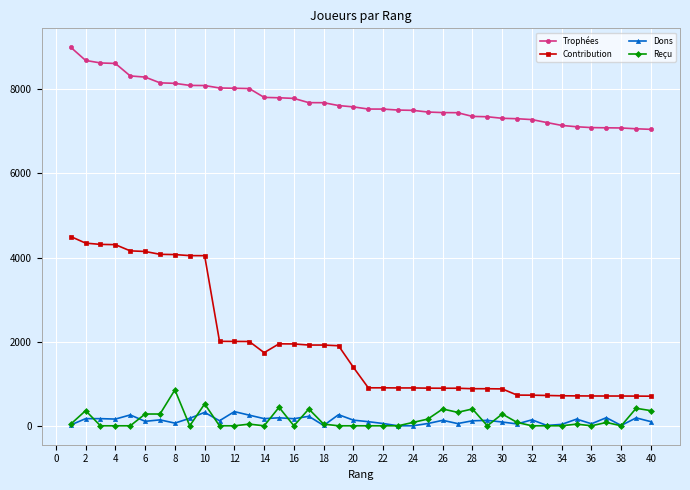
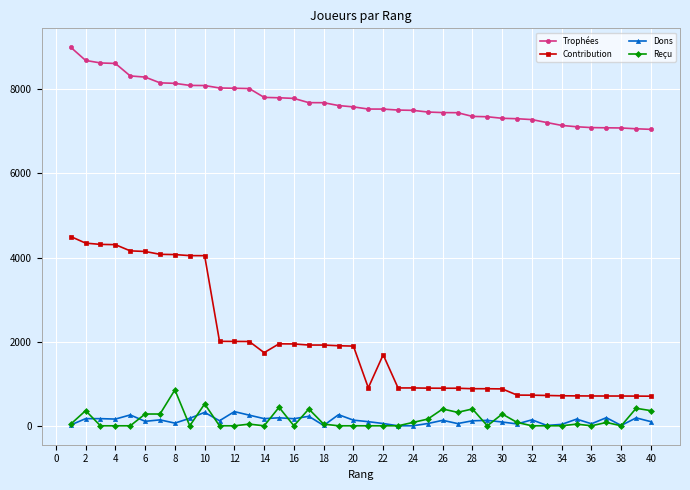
  {
    "Trophées": {
      "2": 8700,
      "4": 8600,
      "6": 8300,
      "8": 8100,
      "10": 8100,
      "12": 8000,
      "14": 7800,
      "16": 7800,
      "18": 7700,
      "20": 7600,
      "22": 7500,
      "24": 7500,
      "26": 7400,
      "28": 7400,
      "30": 7300,
      "32": 7300,
      "34": 7100,
      "36": 7100,
      "38": 7100,
      "40": 7000
    },
    "Contribution": {
      "2": 4300,
      "4": 4300,
      "6": 4100,
      "8": 4100,
      "10": 4000,
      "12": 2000,
      "14": 1700,
      "16": 1900,
      "18": 1900,
-     "20": 1400,
-     "22": 900,
+     "20": 1900,
+     "22": 1700,
      "24": 900,
      "26": 900,
      "28": 900,
      "30": 900,
      "32": 700,
      "34": 700,
      "36": 700,
      "38": 700,
      "40": 700
    },
    "Dons": {
      "2": 200,
      "4": 200,
      "6": 100,
      "8": 100,
      "10": 300,
      "12": 300,
      "14": 200,
      "16": 200,
      "20": 100,
      "24": 0,
      "26": 100,
      "28": 100,
      "30": 100,
      "32": 100,
      "40": 100
    },
    "Reçu": {
      "2": 400,
      "4": 0,
      "6": 300,
      "8": 900,
      "10": 500,
      "12": 0,
      "14": 0,
      "16": 0,
      "20": 0,
      "24": 100,
      "26": 400,
      "28": 400,
      "30": 300,
      "32": 0,
      "40": 400
    }
  }
